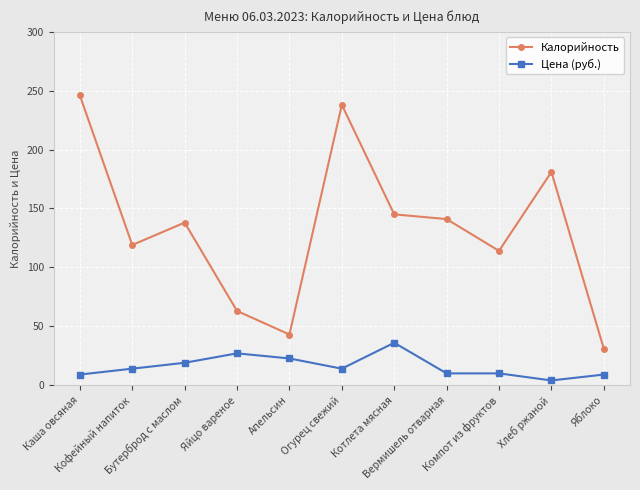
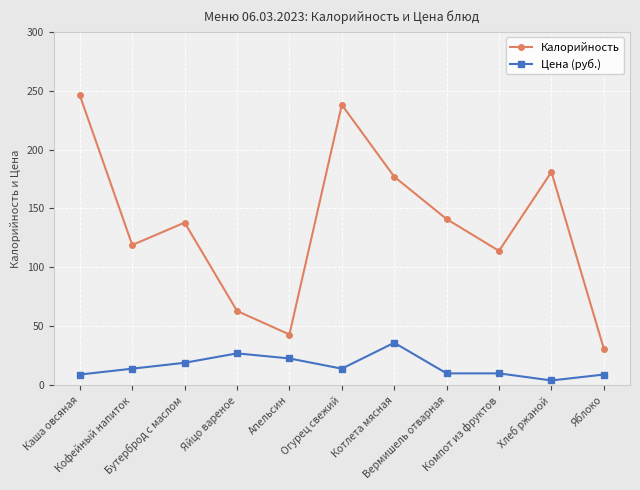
  {
    "Калорийность": {
      "Каша овсяная": 246,
      "Кофейный напиток": 119,
      "Бутерброд с маслом": 138,
      "Яйцо вареное": 63,
      "Апельсин": 43,
      "Огурец свежий": 238,
-     "Котлета мясная": 145,
+     "Котлета мясная": 177,
      "Вермишель отварная": 141,
      "Компот из фруктов": 114,
      "Хлеб ржаной": 181,
      "Яблоко": 31
    },
    "Цена (руб.)": {
      "Каша овсяная": 9,
      "Кофейный напиток": 14,
      "Бутерброд с маслом": 19,
      "Яйцо вареное": 27,
      "Апельсин": 23,
      "Огурец свежий": 14,
      "Котлета мясная": 36,
      "Вермишель отварная": 10,
      "Компот из фруктов": 10,
      "Хлеб ржаной": 4,
      "Яблоко": 9
    }
  }
